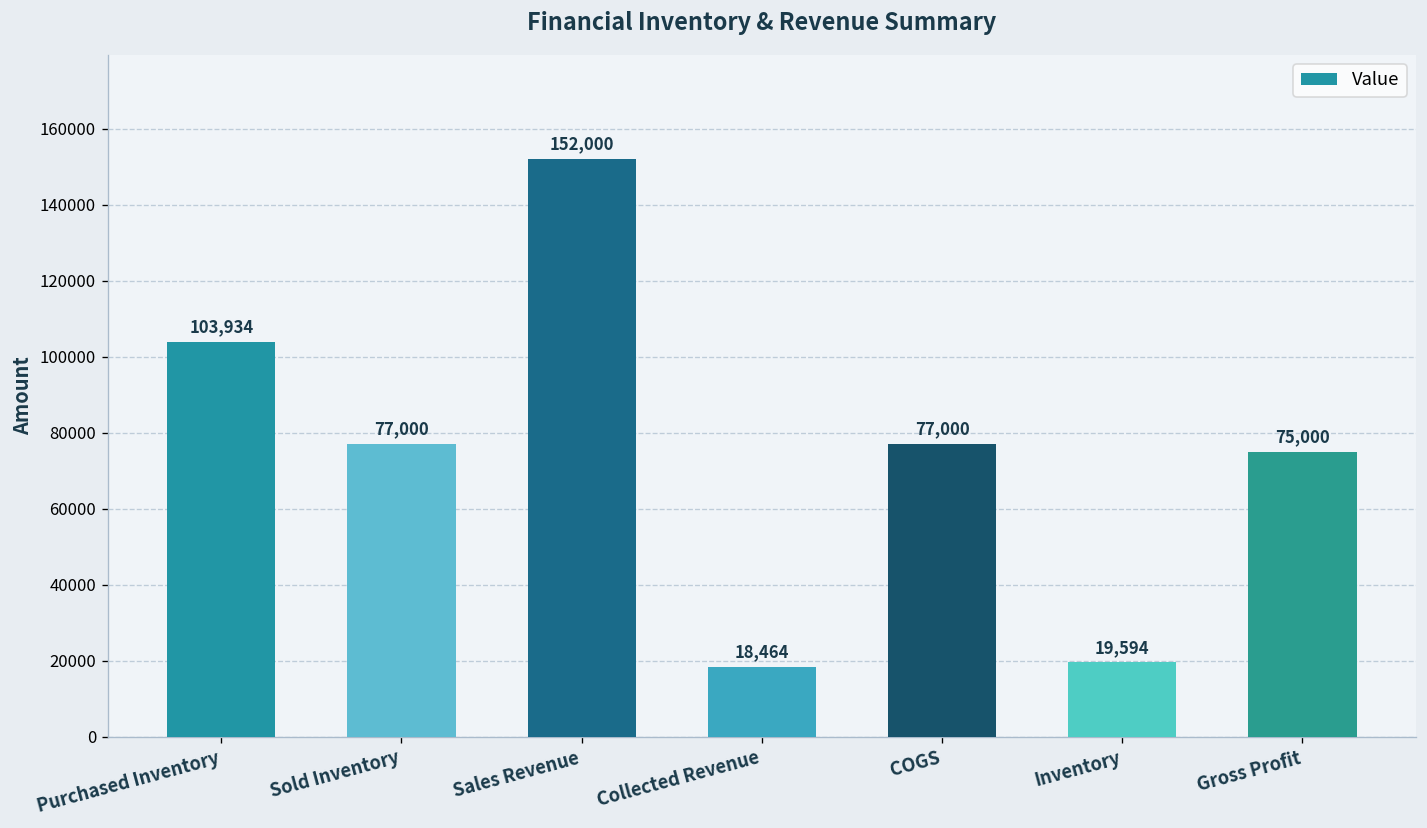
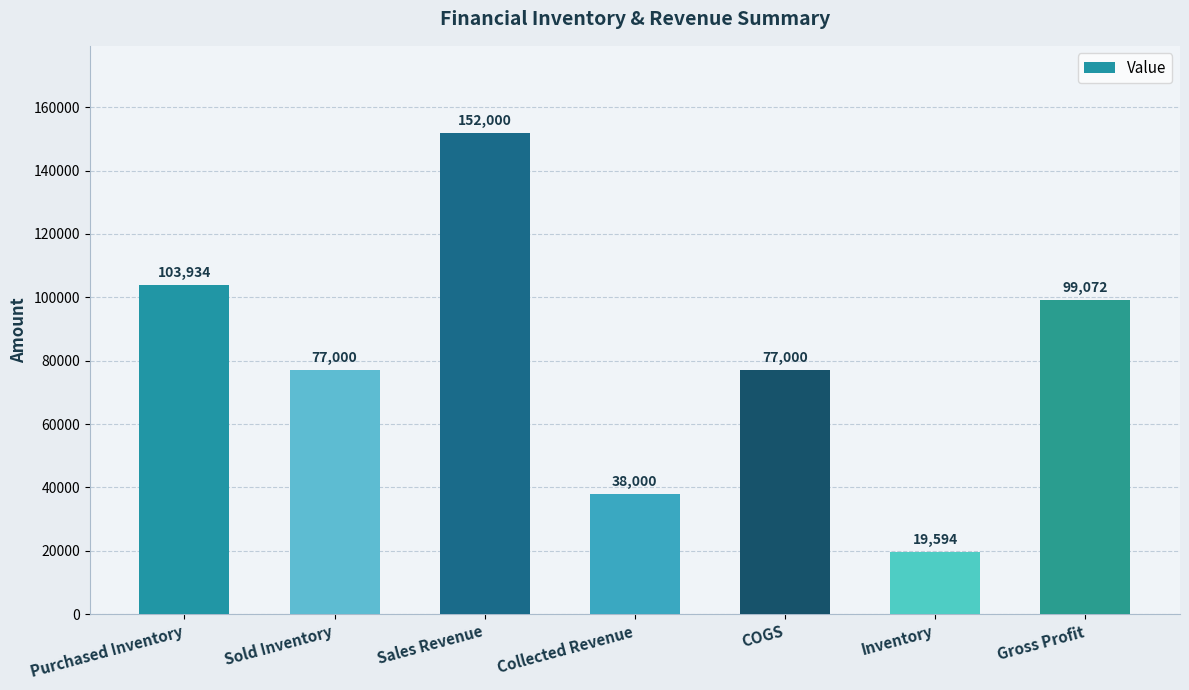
  {
    "Purchased Inventory": "103,934",
    "Sold Inventory": "77,000",
    "Sales Revenue": "152,000",
-   "Collected Revenue": "18,464",
+   "Collected Revenue": "38,000",
    "COGS": "77,000",
    "Inventory": "19,594",
-   "Gross Profit": "75,000"
+   "Gross Profit": "99,072"
  }
